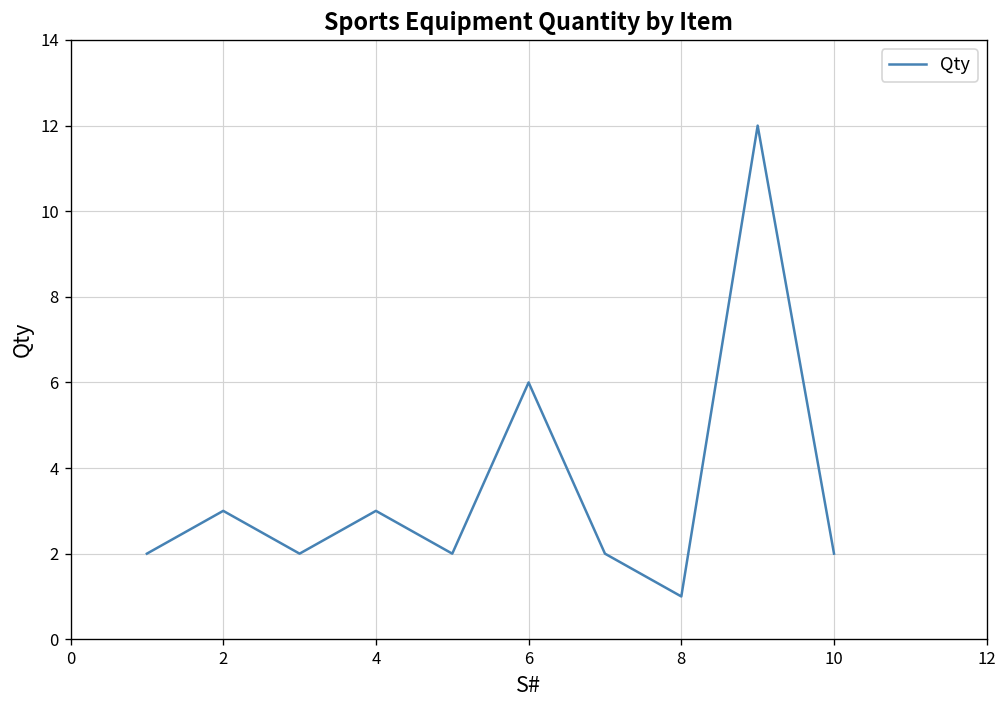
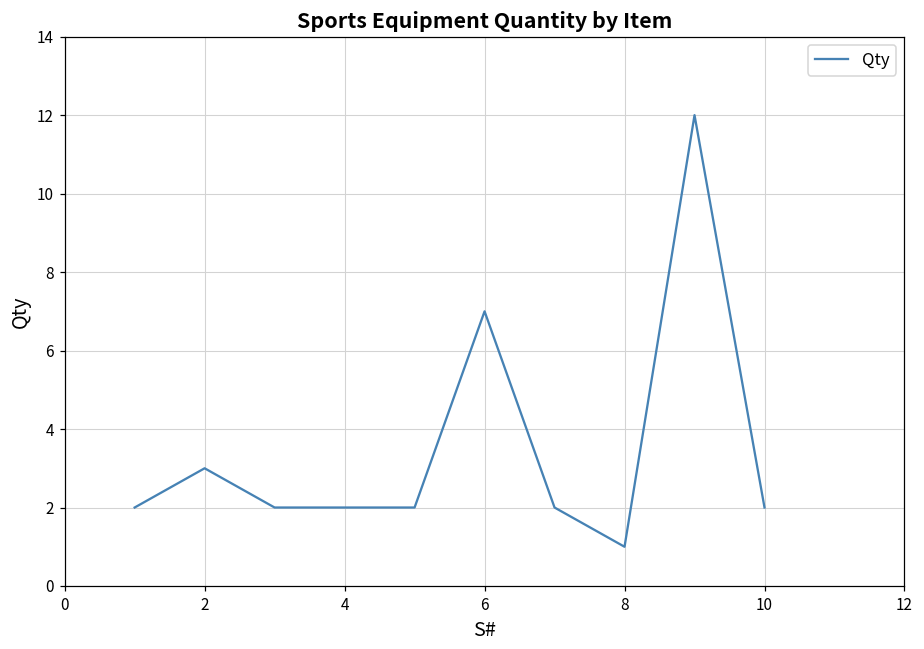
  {
    "2": 3,
-   "4": 3,
-   "6": 6,
+   "4": 2,
+   "6": 7,
    "8": 1,
    "10": 2
  }
